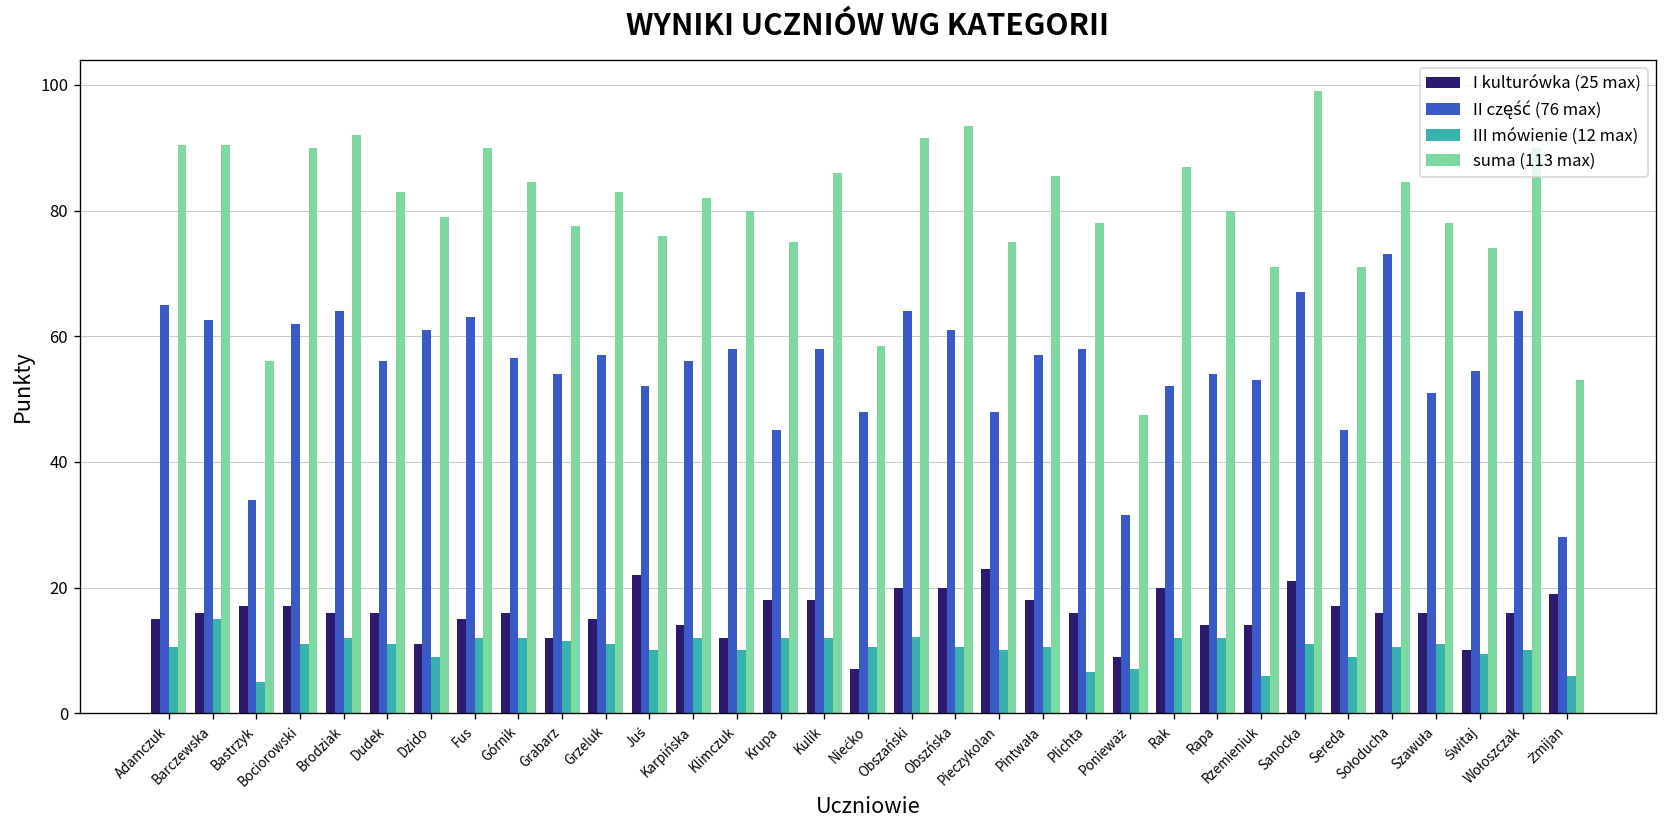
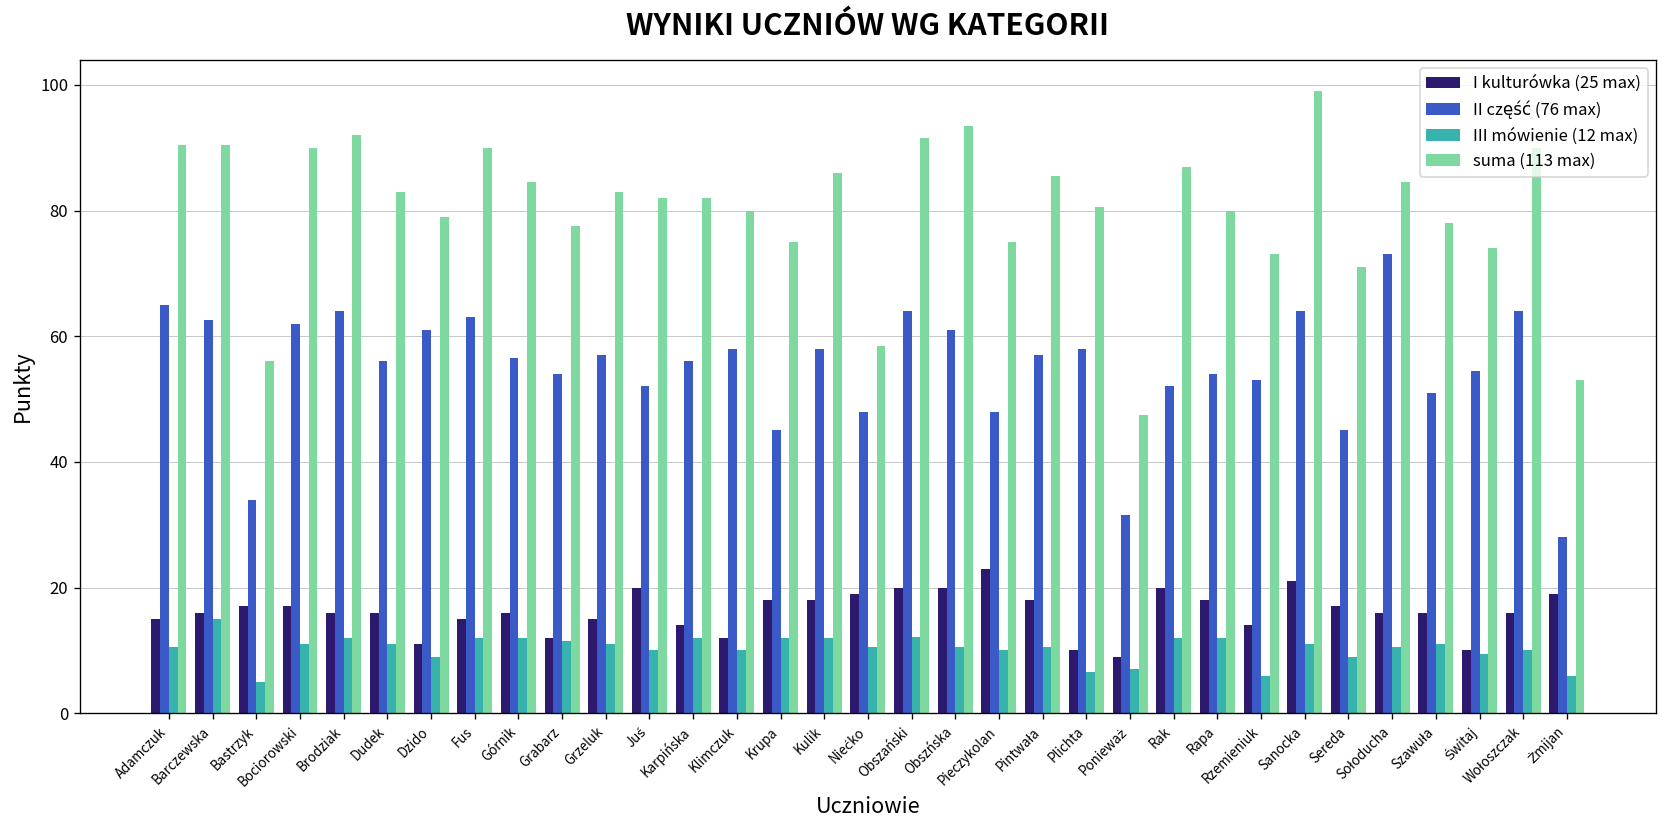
  {
    "I kulturówka (25 max)": {
      "Adamczuk": 15,
      "Barczewska": 16,
      "Bastrzyk": 17,
      "Bociorowski": 17,
      "Brodziak": 16,
      "Dudek": 16,
      "Dzido": 11,
      "Fus": 15,
      "Górnik": 16,
      "Grabarz": 12,
      "Grzeluk": 15,
-     "Juś": 22,
+     "Juś": 20,
      "Karpińska": 14,
      "Klimczuk": 12,
      "Krupa": 18,
      "Kulik": 18,
-     "Niećko": 7,
+     "Niećko": 19,
      "Obszański": 20,
      "Obszńska": 20,
      "Pieczykolan": 23,
      "Pintwała": 18,
-     "Plichta": 16,
+     "Plichta": 10,
      "Ponieważ": 9,
      "Rak": 20,
-     "Rapa": 14,
+     "Rapa": 18,
      "Rzemieniuk": 14,
      "Sanocka": 21,
      "Sereda": 17,
      "Sołoducha": 16,
      "Szawuła": 16,
      "Świtaj": 10,
      "Wołoszczak": 16,
      "Żmijan": 19
    },
    "II część (76 max)": {
      "Adamczuk": 65,
      "Barczewska": 63,
      "Bastrzyk": 34,
      "Bociorowski": 62,
      "Brodziak": 64,
      "Dudek": 56,
      "Dzido": 61,
      "Fus": 63,
      "Górnik": 57,
      "Grabarz": 54,
      "Grzeluk": 57,
      "Juś": 52,
      "Karpińska": 56,
      "Klimczuk": 58,
      "Krupa": 45,
      "Kulik": 58,
      "Niećko": 48,
      "Obszański": 64,
      "Obszńska": 61,
      "Pieczykolan": 48,
      "Pintwała": 57,
      "Plichta": 58,
      "Ponieważ": 32,
      "Rak": 52,
      "Rapa": 54,
      "Rzemieniuk": 53,
-     "Sanocka": 67,
+     "Sanocka": 64,
      "Sereda": 45,
      "Sołoducha": 73,
      "Szawuła": 51,
      "Świtaj": 55,
      "Wołoszczak": 64,
      "Żmijan": 28
    },
    "III mówienie (12 max)": {
      "Adamczuk": 11,
      "Barczewska": 15,
      "Bastrzyk": 5,
      "Bociorowski": 11,
      "Brodziak": 12,
      "Dudek": 11,
      "Dzido": 9,
      "Fus": 12,
      "Górnik": 12,
      "Grabarz": 12,
      "Grzeluk": 11,
      "Juś": 10,
      "Karpińska": 12,
      "Klimczuk": 10,
      "Krupa": 12,
      "Kulik": 12,
      "Niećko": 11,
      "Obszański": 12,
      "Obszńska": 11,
      "Pieczykolan": 10,
      "Pintwała": 11,
      "Plichta": 7,
      "Ponieważ": 7,
      "Rak": 12,
      "Rapa": 12,
      "Rzemieniuk": 6,
      "Sanocka": 11,
      "Sereda": 9,
      "Sołoducha": 11,
      "Szawuła": 11,
      "Świtaj": 10,
      "Wołoszczak": 10,
      "Żmijan": 6
    },
    "suma (113 max)": {
      "Adamczuk": 91,
      "Barczewska": 91,
      "Bastrzyk": 56,
      "Bociorowski": 90,
      "Brodziak": 92,
      "Dudek": 83,
      "Dzido": 79,
      "Fus": 90,
      "Górnik": 85,
      "Grabarz": 78,
      "Grzeluk": 83,
-     "Juś": 76,
+     "Juś": 82,
      "Karpińska": 82,
      "Klimczuk": 80,
      "Krupa": 75,
      "Kulik": 86,
      "Niećko": 59,
      "Obszański": 92,
      "Obszńska": 94,
      "Pieczykolan": 75,
      "Pintwała": 86,
-     "Plichta": 78,
+     "Plichta": 81,
      "Ponieważ": 48,
      "Rak": 87,
      "Rapa": 80,
-     "Rzemieniuk": 71,
+     "Rzemieniuk": 73,
      "Sanocka": 99,
      "Sereda": 71,
      "Sołoducha": 85,
      "Szawuła": 78,
      "Świtaj": 74,
      "Żmijan": 53
    }
  }
